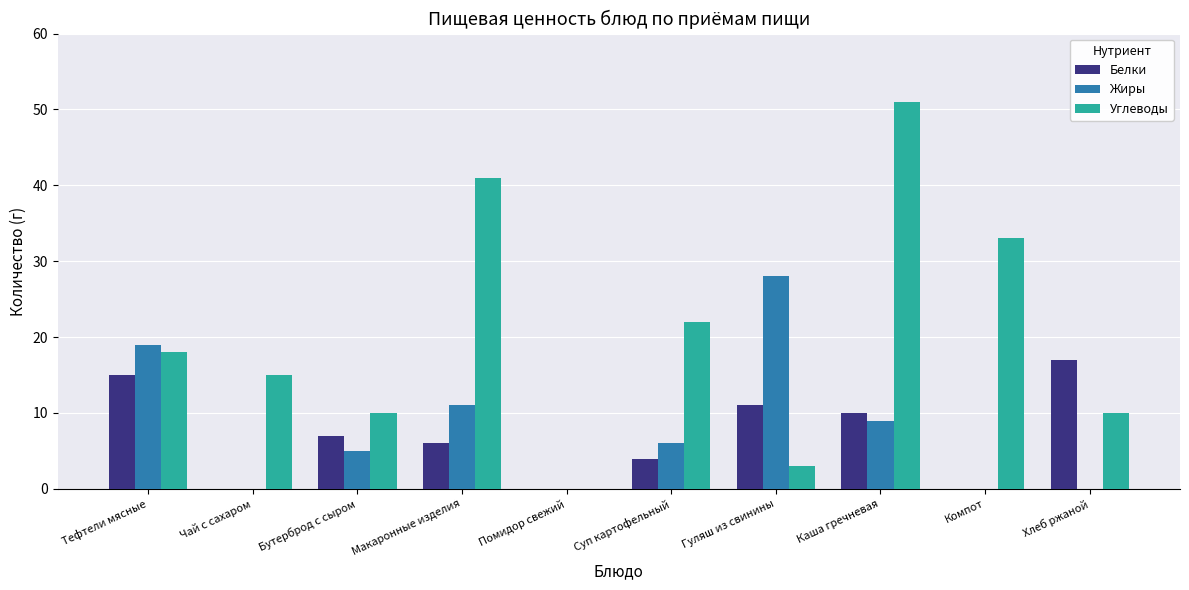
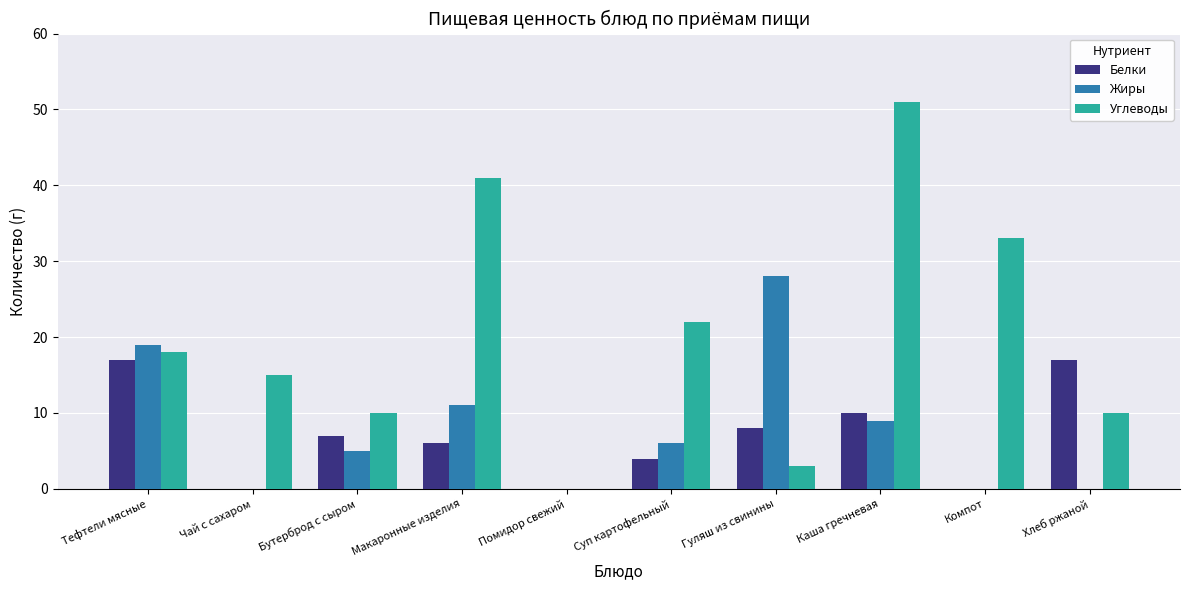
  {
    "Белки": {
-     "Тефтели мясные": 15,
+     "Тефтели мясные": 17,
      "Чай с сахаром": 0,
      "Бутерброд с сыром": 7,
      "Макаронные изделия": 6,
      "Помидор свежий": 0,
      "Суп картофельный": 4,
-     "Гуляш из свинины": 11,
+     "Гуляш из свинины": 8,
      "Каша гречневая": 10,
      "Компот": 0,
      "Хлеб ржаной": 17
    }
  }
